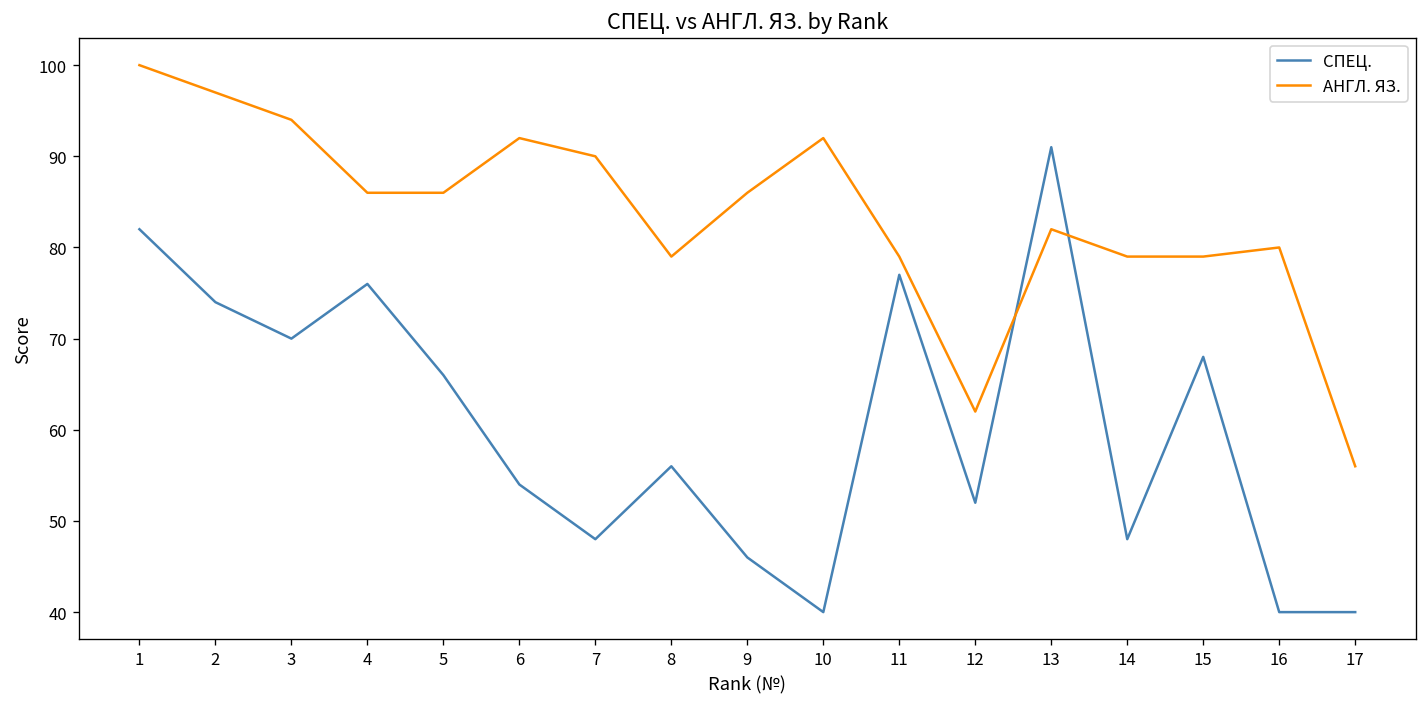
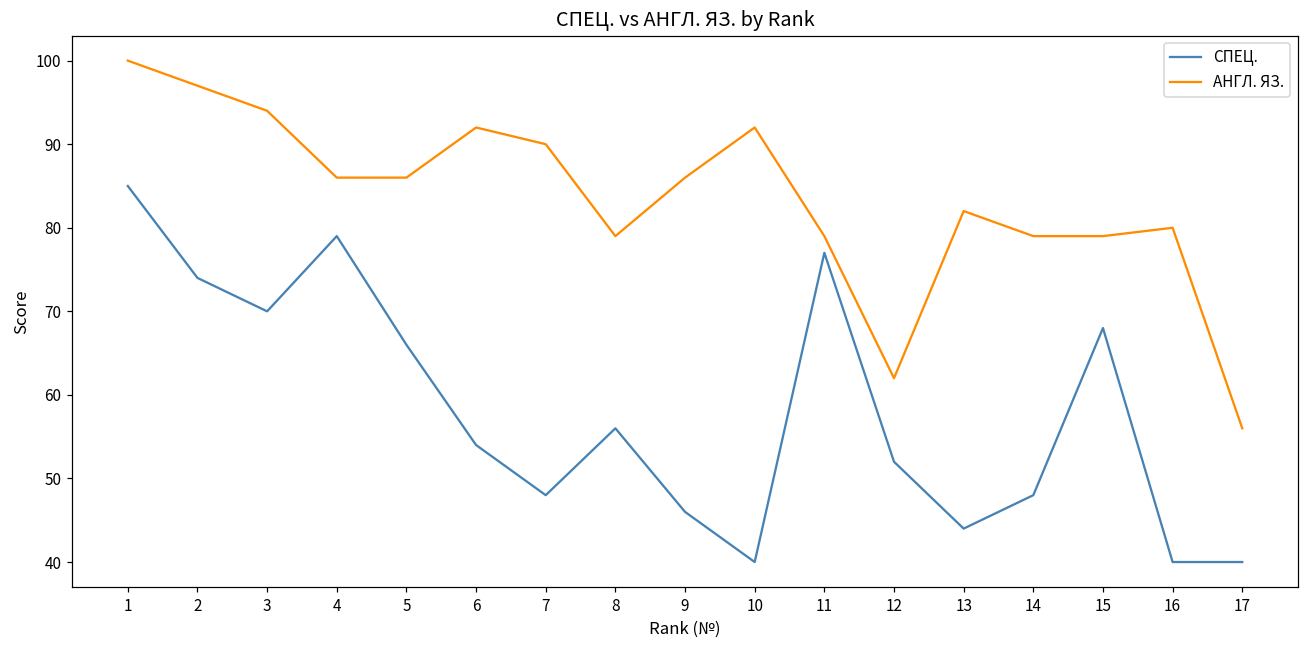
  {
    "СПЕЦ.": {
-     "1": 82,
+     "1": 85,
      "2": 74,
      "3": 70,
-     "4": 76,
+     "4": 79,
      "5": 66,
      "6": 54,
      "7": 48,
      "8": 56,
      "9": 46,
      "10": 40,
      "11": 77,
      "12": 52,
-     "13": 91,
+     "13": 44,
      "14": 48,
      "15": 68,
      "16": 40,
      "17": 40
    },
    "АНГЛ. ЯЗ.": {
      "1": 100,
      "2": 97,
      "3": 94,
      "4": 86,
      "5": 86,
      "6": 92,
      "7": 90,
      "8": 79,
      "9": 86,
      "10": 92,
      "11": 79,
      "12": 62,
      "13": 82,
      "14": 79,
      "15": 79,
      "16": 80,
      "17": 56
    }
  }
